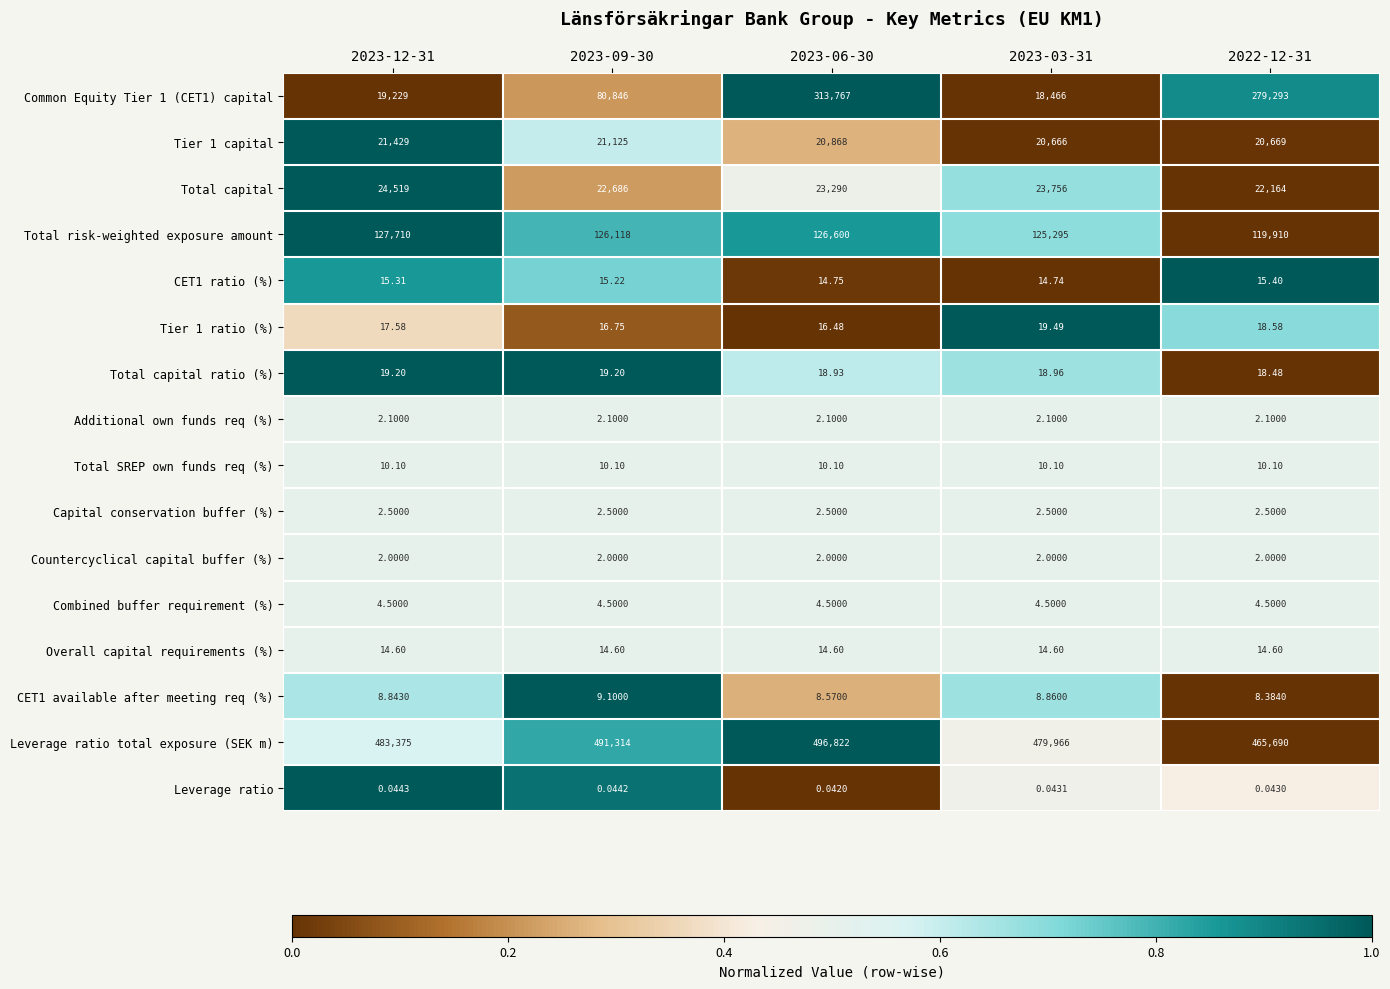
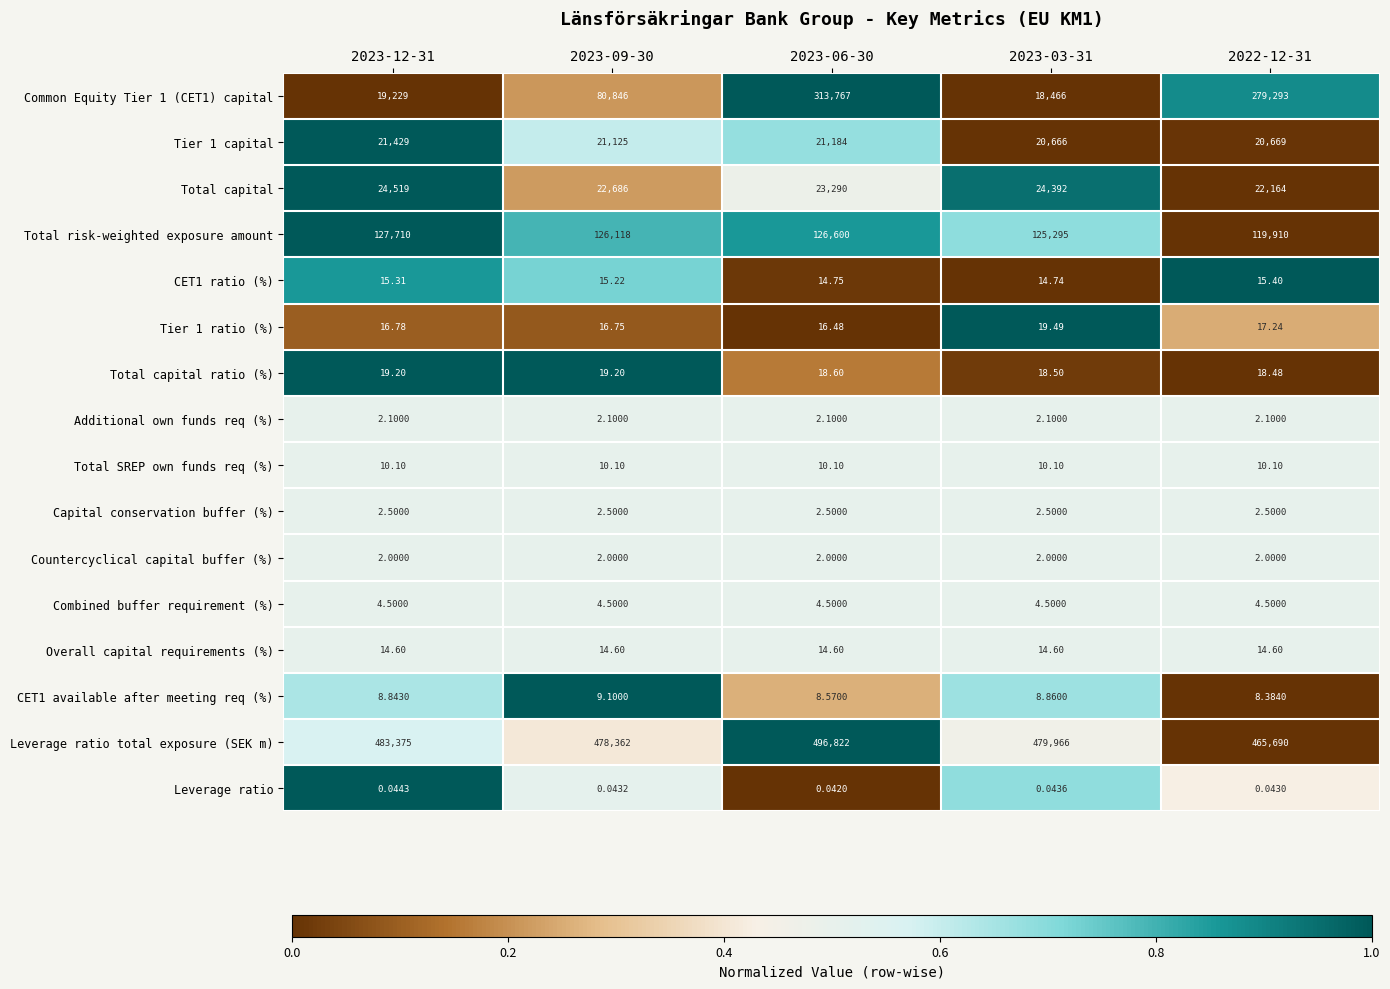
  {
    "Common Equity Tier 1 (CET1) capital": {
      "2023-12-31": "19,229",
      "2023-09-30": "80,846",
      "2023-06-30": "313,767",
      "2023-03-31": "18,466",
      "2022-12-31": "279,293"
    },
    "Tier 1 capital": {
      "2023-12-31": "21,429",
      "2023-09-30": "21,125",
-     "2023-06-30": "20,868",
+     "2023-06-30": "21,184",
      "2023-03-31": "20,666",
      "2022-12-31": "20,669"
    },
    "Total capital": {
      "2023-12-31": "24,519",
      "2023-09-30": "22,686",
      "2023-06-30": "23,290",
-     "2023-03-31": "23,756",
+     "2023-03-31": "24,392",
      "2022-12-31": "22,164"
    },
    "Total risk-weighted exposure amount": {
      "2023-12-31": "127,710",
      "2023-09-30": "126,118",
      "2023-06-30": "126,600",
      "2023-03-31": "125,295",
      "2022-12-31": "119,910"
    },
    "CET1 ratio (%)": {
      "2023-12-31": "15.31",
      "2023-09-30": "15.22",
      "2023-06-30": "14.75",
      "2023-03-31": "14.74",
      "2022-12-31": "15.40"
    },
    "Tier 1 ratio (%)": {
-     "2023-12-31": "17.58",
+     "2023-12-31": "16.78",
      "2023-09-30": "16.75",
      "2023-06-30": "16.48",
      "2023-03-31": "19.49",
-     "2022-12-31": "18.58"
+     "2022-12-31": "17.24"
    },
    "Total capital ratio (%)": {
      "2023-12-31": "19.20",
      "2023-09-30": "19.20",
-     "2023-06-30": "18.93",
-     "2023-03-31": "18.96",
+     "2023-06-30": "18.60",
+     "2023-03-31": "18.50",
      "2022-12-31": "18.48"
    },
    "Additional own funds req (%)": {
      "2023-12-31": "2.1000",
      "2023-09-30": "2.1000",
      "2023-06-30": "2.1000",
      "2023-03-31": "2.1000",
      "2022-12-31": "2.1000"
    },
    "Total SREP own funds req (%)": {
      "2023-12-31": "10.10",
      "2023-09-30": "10.10",
      "2023-06-30": "10.10",
      "2023-03-31": "10.10",
      "2022-12-31": "10.10"
    },
    "Capital conservation buffer (%)": {
      "2023-12-31": "2.5000",
      "2023-09-30": "2.5000",
      "2023-06-30": "2.5000",
      "2023-03-31": "2.5000",
      "2022-12-31": "2.5000"
    },
    "Countercyclical capital buffer (%)": {
      "2023-12-31": "2.0000",
      "2023-09-30": "2.0000",
      "2023-06-30": "2.0000",
      "2023-03-31": "2.0000",
      "2022-12-31": "2.0000"
    },
    "Combined buffer requirement (%)": {
      "2023-12-31": "4.5000",
      "2023-09-30": "4.5000",
      "2023-06-30": "4.5000",
      "2023-03-31": "4.5000",
      "2022-12-31": "4.5000"
    },
    "Overall capital requirements (%)": {
      "2023-12-31": "14.60",
      "2023-09-30": "14.60",
      "2023-06-30": "14.60",
      "2023-03-31": "14.60",
      "2022-12-31": "14.60"
    },
    "CET1 available after meeting req (%)": {
      "2023-12-31": "8.8430",
      "2023-09-30": "9.1000",
      "2023-06-30": "8.5700",
      "2023-03-31": "8.8600",
      "2022-12-31": "8.3840"
    },
    "Leverage ratio total exposure (SEK m)": {
      "2023-12-31": "483,375",
-     "2023-09-30": "491,314",
+     "2023-09-30": "478,362",
      "2023-06-30": "496,822",
      "2023-03-31": "479,966",
      "2022-12-31": "465,690"
    },
    "Leverage ratio": {
      "2023-12-31": "0.0443",
-     "2023-09-30": "0.0442",
+     "2023-09-30": "0.0432",
      "2023-06-30": "0.0420",
-     "2023-03-31": "0.0431",
+     "2023-03-31": "0.0436",
      "2022-12-31": "0.0430"
    }
  }
